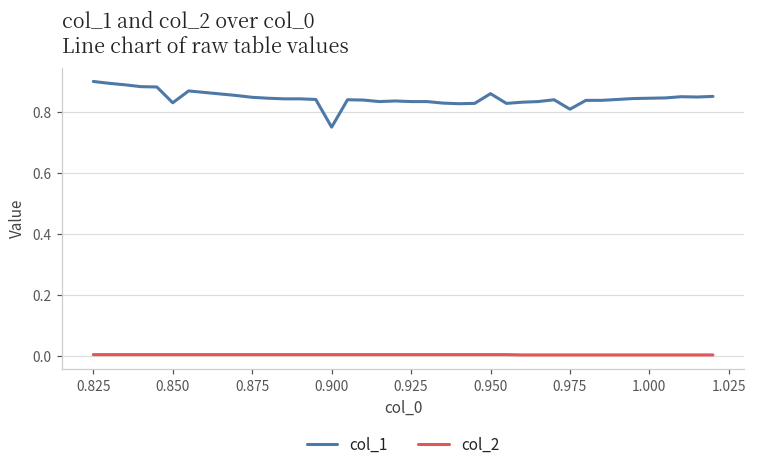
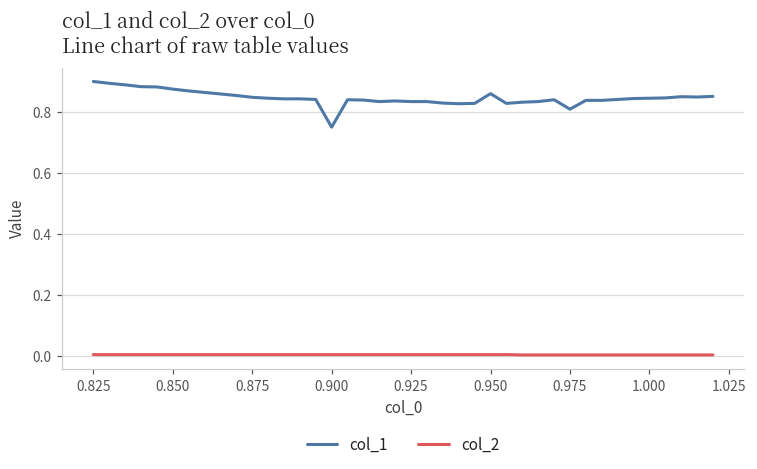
  {
    "col_1": {
      "0.825": 0.90,
-     "0.850": 0.83,
+     "0.850": 0.88,
      "0.875": 0.85,
      "0.900": 0.75,
      "0.925": 0.83,
      "0.950": 0.86,
      "0.975": 0.81,
      "1.000": 0.85
    },
    "col_2": {
      "0.825": 0.00,
      "0.850": 0.00,
      "0.875": 0.00,
      "0.900": 0.00,
      "0.925": 0.00,
      "0.950": 0.00,
      "0.975": 0.00,
      "1.000": 0.00
    }
  }
